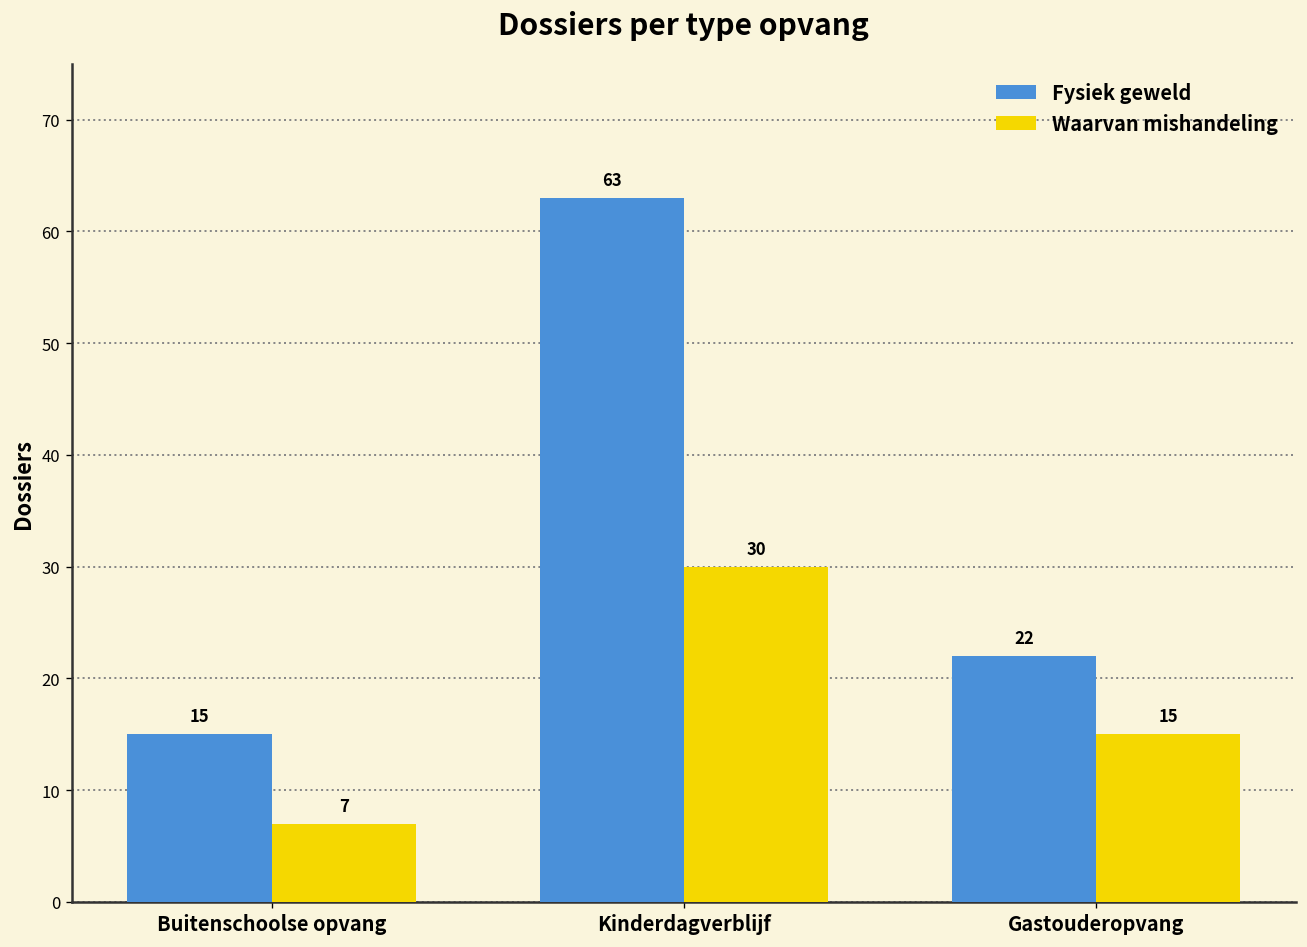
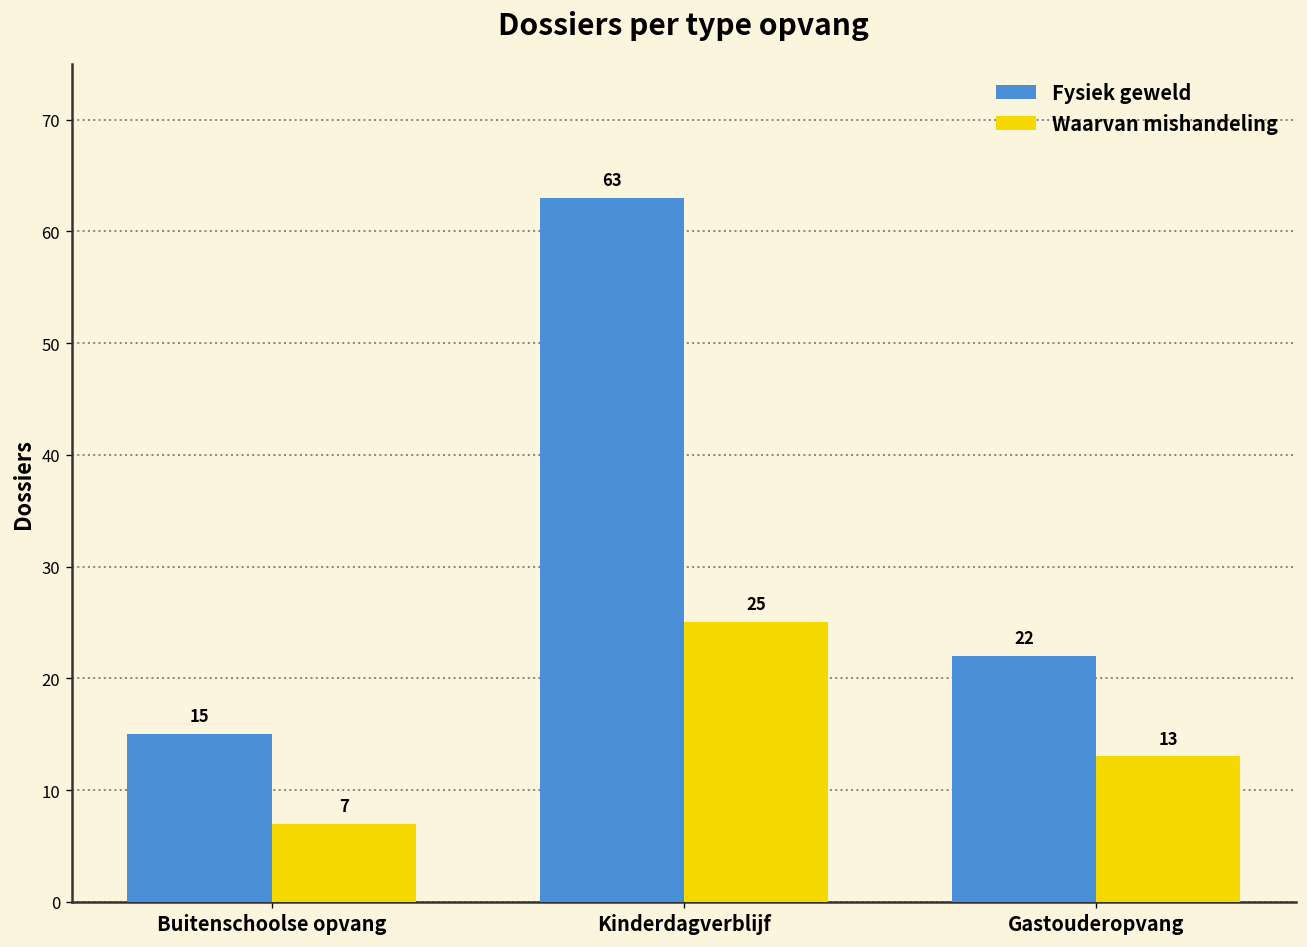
  {
    "Fysiek geweld": {
      "Buitenschoolse opvang": 15,
      "Kinderdagverblijf": 63,
      "Gastouderopvang": 22
    },
    "Waarvan mishandeling": {
      "Buitenschoolse opvang": 7,
-     "Kinderdagverblijf": 30,
-     "Gastouderopvang": 15
+     "Kinderdagverblijf": 25,
+     "Gastouderopvang": 13
    }
  }
